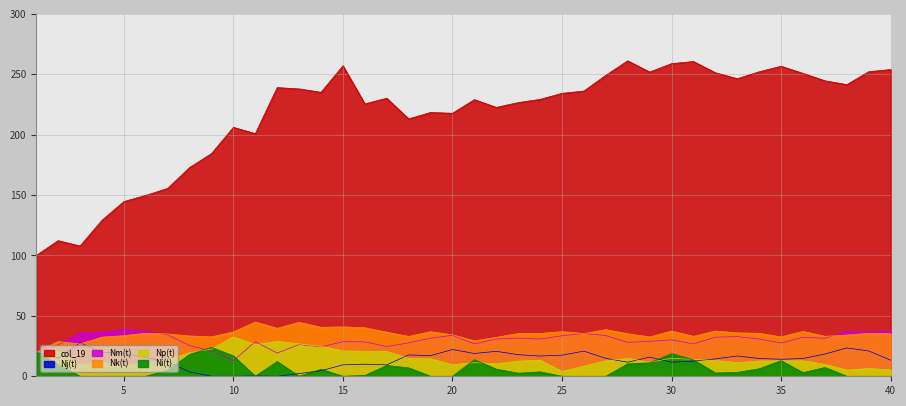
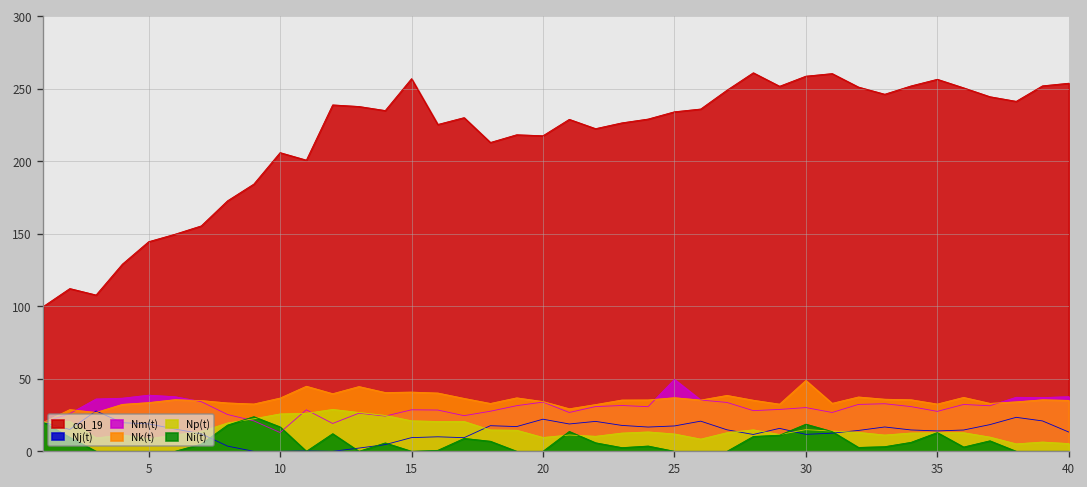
  {
    "col_19": {
      "5": 145,
      "10": 206,
      "15": 257,
      "20": 218,
      "25": 234,
      "30": 259,
      "35": 257,
      "40": 254
    },
    "Nj(t)": {
      "10": 0,
      "15": 9,
      "20": 22,
      "25": 18,
      "30": 12,
      "40": 13
    },
    "Nm(t)": {
      "5": 39,
      "10": 13,
      "15": 29,
-     "25": 34,
+     "25": 50,
      "30": 30,
      "35": 28,
      "40": 38
    },
    "Nk(t)": {
      "5": 34,
      "10": 37,
      "15": 41,
      "25": 37,
-     "30": 37,
+     "30": 49,
      "35": 33,
      "40": 35
    },
    "Np(t)": {
-     "10": 33,
+     "10": 26,
      "15": 21,
      "20": 10,
-     "25": 4,
+     "25": 12,
      "30": 15,
      "40": 5
    },
    "Ni(t)": {
      "5": 0,
      "10": 17,
      "15": 0,
      "20": 0,
      "25": 0,
      "30": 19,
      "40": 0
    }
  }
